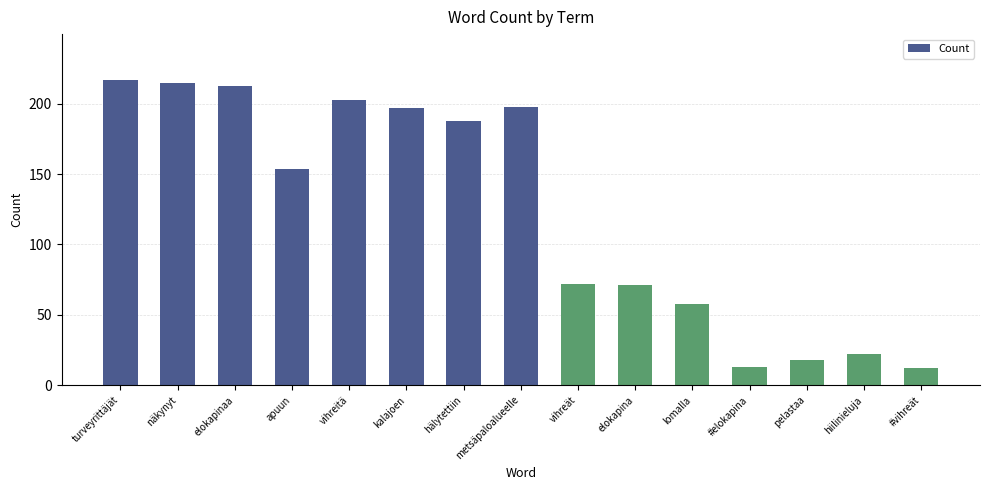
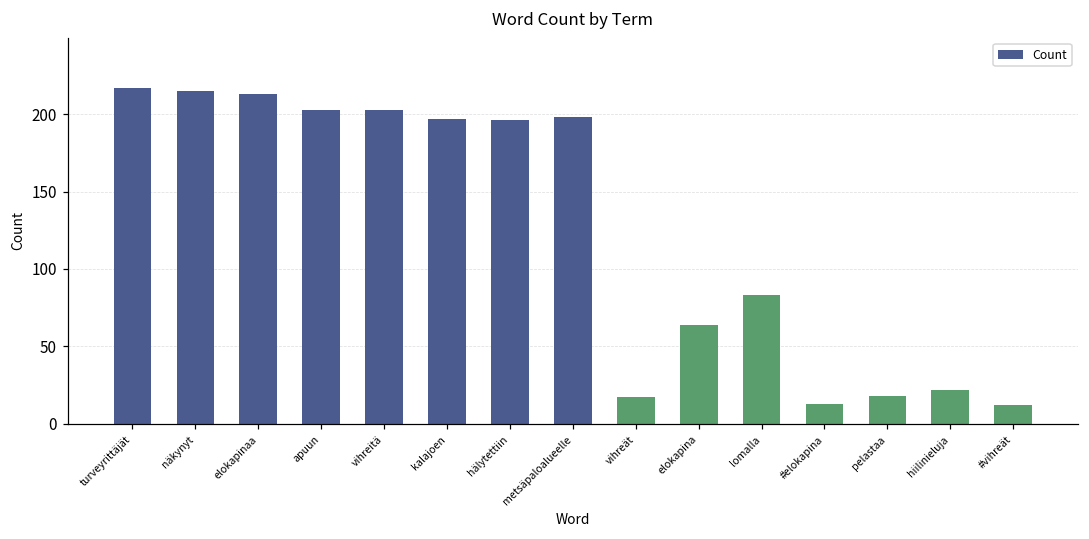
  {
    "turveyrittäjät": 217,
    "näkynyt": 215,
    "elokapinaa": 213,
-   "apuun": 154,
+   "apuun": 203,
    "vihreitä": 203,
    "kalajoen": 197,
-   "hälytettiin": 188,
+   "hälytettiin": 196,
    "metsäpaloalueelle": 198,
-   "vihreät": 72,
-   "elokapina": 71,
-   "lomalla": 58,
+   "vihreät": 17,
+   "elokapina": 64,
+   "lomalla": 83,
    "#elokapina": 13,
    "pelastaa": 18,
    "hiilinieluja": 22,
    "#vihreät": 12
  }
